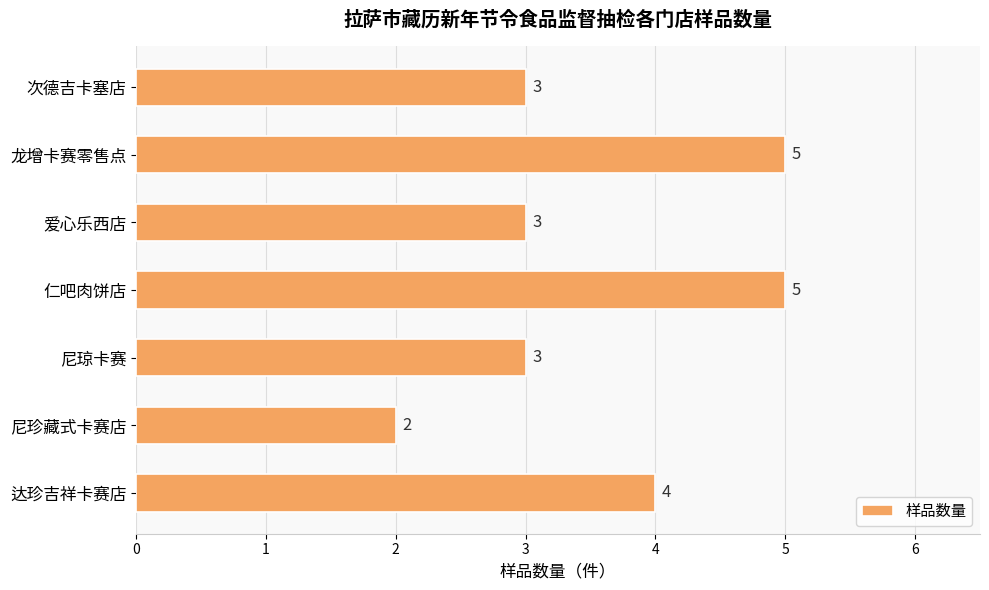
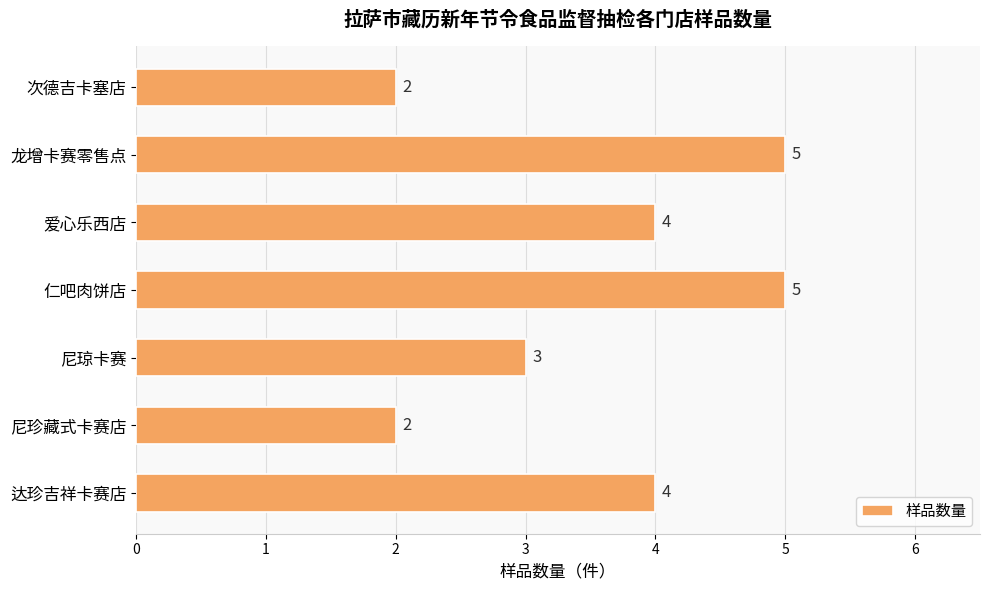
  {
-   "次德吉卡塞店": 3,
+   "次德吉卡塞店": 2,
    "龙增卡赛零售点": 5,
-   "爱心乐西店": 3,
+   "爱心乐西店": 4,
    "仁吧肉饼店": 5,
    "尼琼卡赛": 3,
    "尼珍藏式卡赛店": 2,
    "达珍吉祥卡赛店": 4
  }
